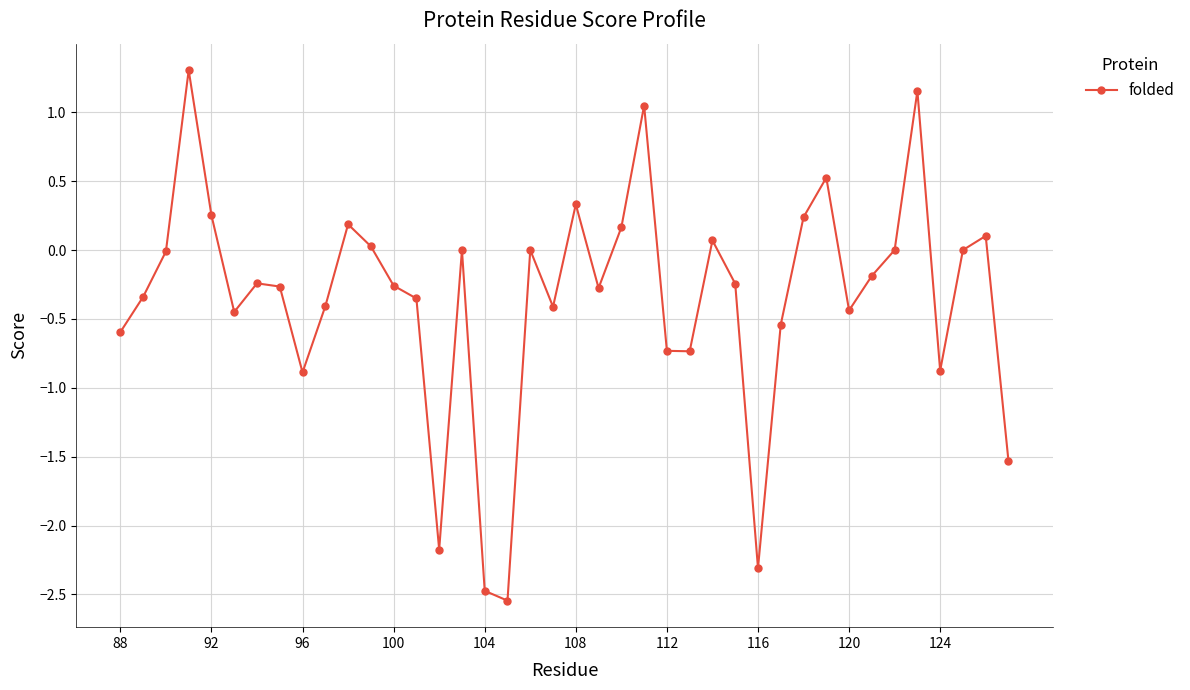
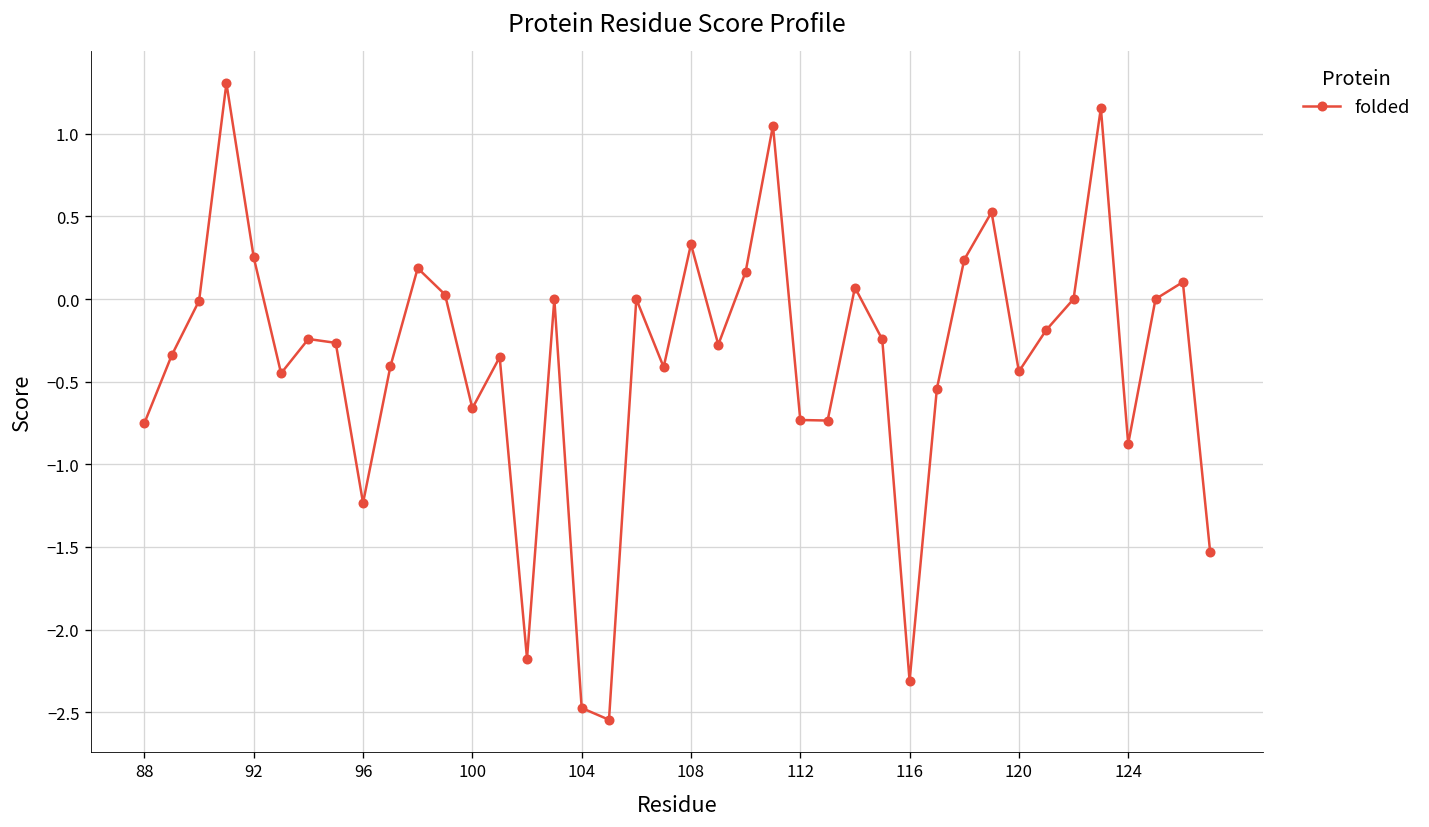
  {
-   "88": -0.60,
+   "88": -0.75,
    "92": 0.25,
-   "96": -0.89,
-   "100": -0.26,
+   "96": -1.23,
+   "100": -0.66,
    "104": -2.47,
    "108": 0.33,
    "112": -0.73,
    "116": -2.31,
    "120": -0.44,
    "124": -0.88
  }
